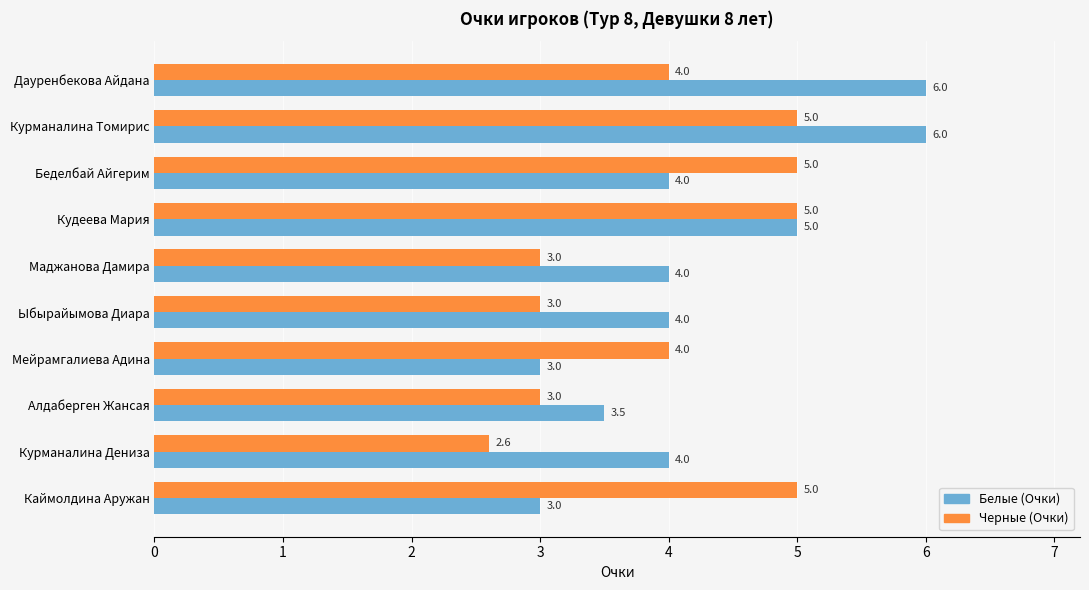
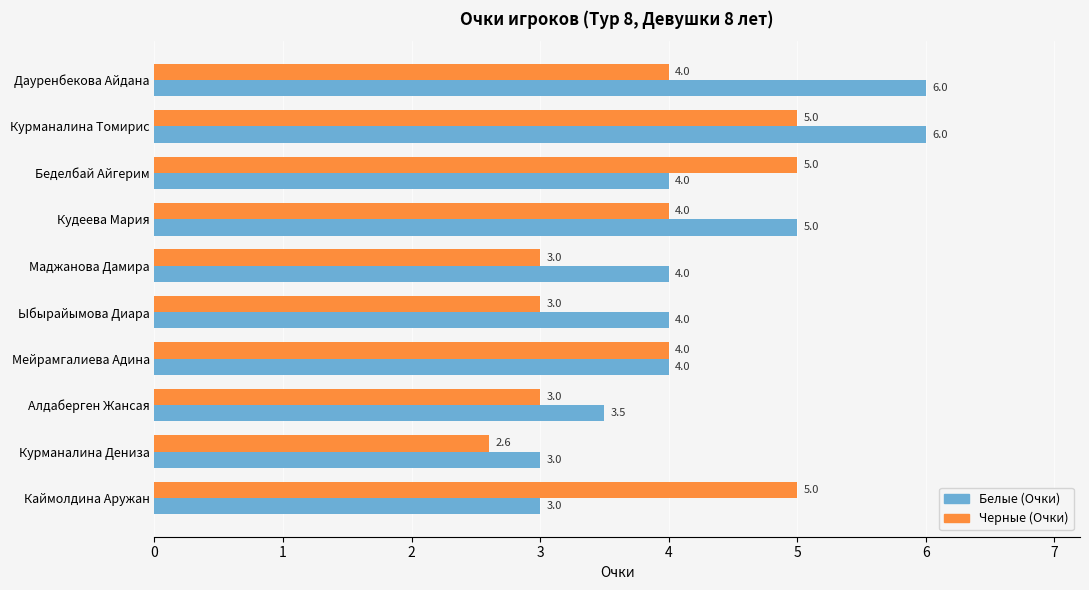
  {
    "Белые (Очки)": {
      "Дауренбекова Айдана": 6.0,
      "Курманалина Томирис": 6.0,
      "Беделбай Айгерим": 4.0,
      "Кудеева Мария": 5.0,
      "Маджанова Дамира": 4.0,
      "Ыбырайымова Диара": 4.0,
-     "Мейрамгалиева Адина": 3.0,
+     "Мейрамгалиева Адина": 4.0,
      "Алдаберген Жансая": 3.5,
-     "Курманалина Дениза": 4.0,
+     "Курманалина Дениза": 3.0,
      "Каймолдина Аружан": 3.0
    },
    "Черные (Очки)": {
      "Дауренбекова Айдана": 4.0,
      "Курманалина Томирис": 5.0,
      "Беделбай Айгерим": 5.0,
-     "Кудеева Мария": 5.0,
+     "Кудеева Мария": 4.0,
      "Маджанова Дамира": 3.0,
      "Ыбырайымова Диара": 3.0,
      "Мейрамгалиева Адина": 4.0,
      "Алдаберген Жансая": 3.0,
      "Курманалина Дениза": 2.6,
      "Каймолдина Аружан": 5.0
    }
  }
